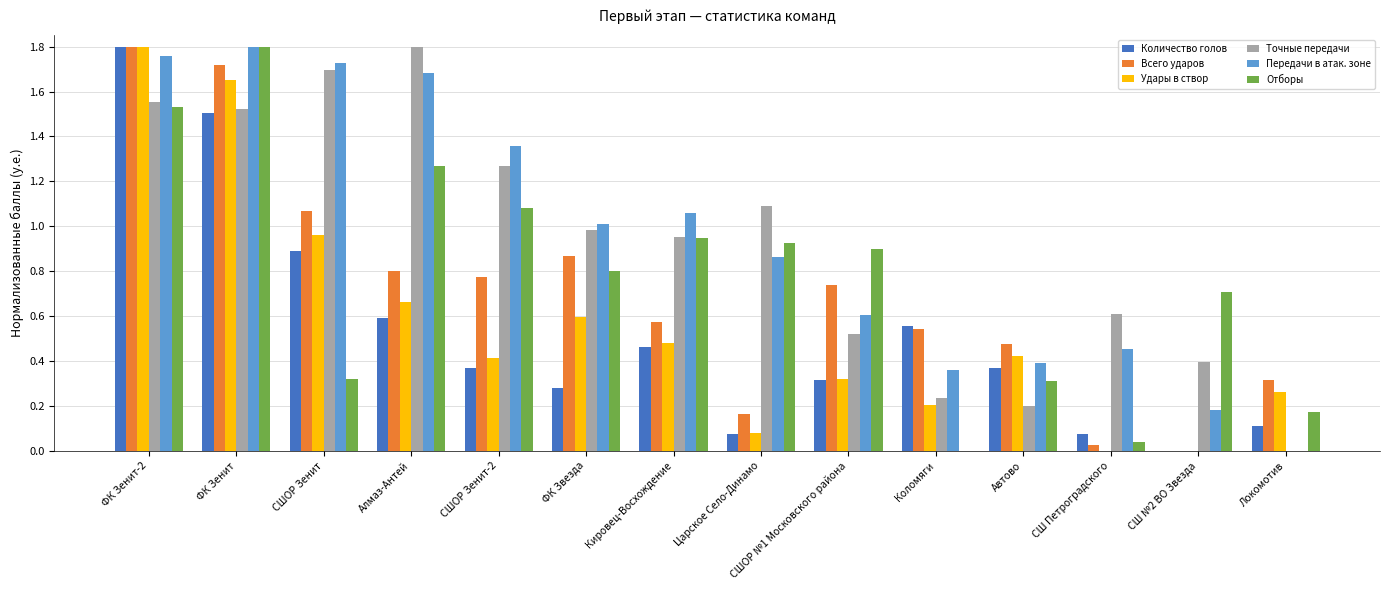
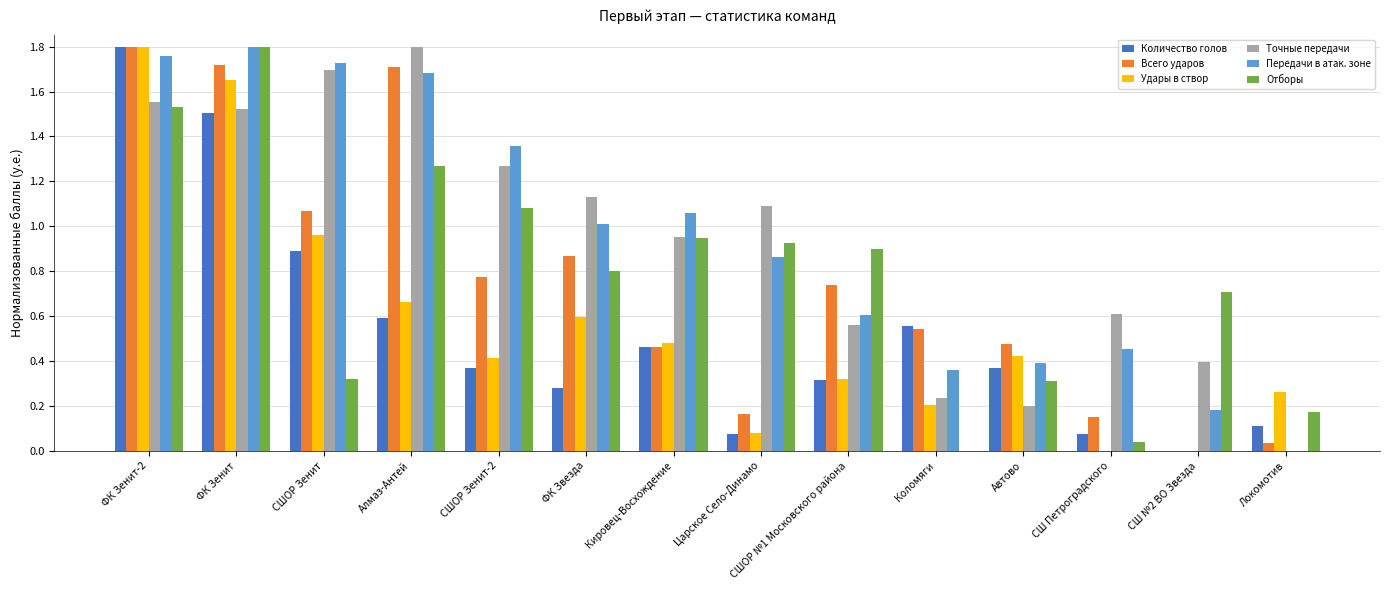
  {
    "Всего ударов": {
      "ФК Зенит-2": 1.80,
      "ФК Зенит": 1.72,
      "СШОР Зенит": 1.07,
-     "Алмаз-Антей": 0.80,
+     "Алмаз-Антей": 1.71,
      "СШОР Зенит-2": 0.77,
      "ФК Звезда": 0.87,
-     "Кировец-Восхождение": 0.57,
+     "Кировец-Восхождение": 0.46,
      "Царское Село-Динамо": 0.17,
      "СШОР №1 Московского района": 0.74,
      "Коломяги": 0.54,
      "Автово": 0.48,
-     "СШ Петроградского": 0.03,
+     "СШ Петроградского": 0.15,
      "СШ №2 ВО Звезда": 0.00,
-     "Локомотив": 0.32
+     "Локомотив": 0.03
    },
    "Удары в створ": {
      "ФК Зенит-2": 1.80,
      "ФК Зенит": 1.65,
      "СШОР Зенит": 0.96,
      "Алмаз-Антей": 0.66,
      "СШОР Зенит-2": 0.41,
      "ФК Звезда": 0.60,
      "Кировец-Восхождение": 0.48,
      "Царское Село-Динамо": 0.08,
      "СШОР №1 Московского района": 0.32,
      "Коломяги": 0.21,
      "Автово": 0.42,
      "СШ Петроградского": 0.00,
      "СШ №2 ВО Звезда": 0.00,
      "Локомотив": 0.26
    },
    "Точные передачи": {
      "ФК Зенит-2": 1.55,
      "ФК Зенит": 1.52,
      "СШОР Зенит": 1.70,
      "Алмаз-Антей": 1.80,
      "СШОР Зенит-2": 1.27,
-     "ФК Звезда": 0.98,
+     "ФК Звезда": 1.13,
      "Кировец-Восхождение": 0.95,
      "Царское Село-Динамо": 1.09,
-     "СШОР №1 Московского района": 0.52,
+     "СШОР №1 Московского района": 0.56,
      "Коломяги": 0.24,
      "Автово": 0.20,
      "СШ Петроградского": 0.61,
      "СШ №2 ВО Звезда": 0.40,
      "Локомотив": 0.00
    },
    "Отборы": {
      "ФК Зенит-2": 1.53,
      "ФК Зенит": 1.80,
      "СШОР Зенит": 0.32,
      "Алмаз-Антей": 1.27,
      "СШОР Зенит-2": 1.08,
      "ФК Звезда": 0.80,
      "Кировец-Восхождение": 0.95,
      "Царское Село-Динамо": 0.93,
      "СШОР №1 Московского района": 0.90,
      "Коломяги": 0.00,
      "Автово": 0.31,
      "СШ Петроградского": 0.04,
      "СШ №2 ВО Звезда": 0.71,
      "Локомотив": 0.17
    }
  }
